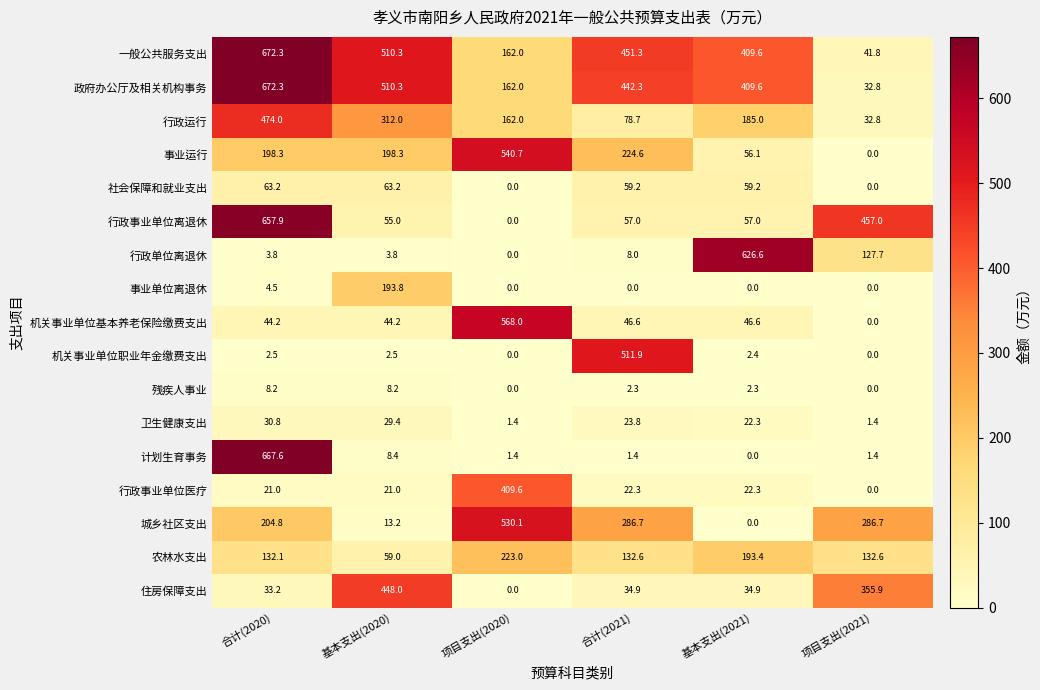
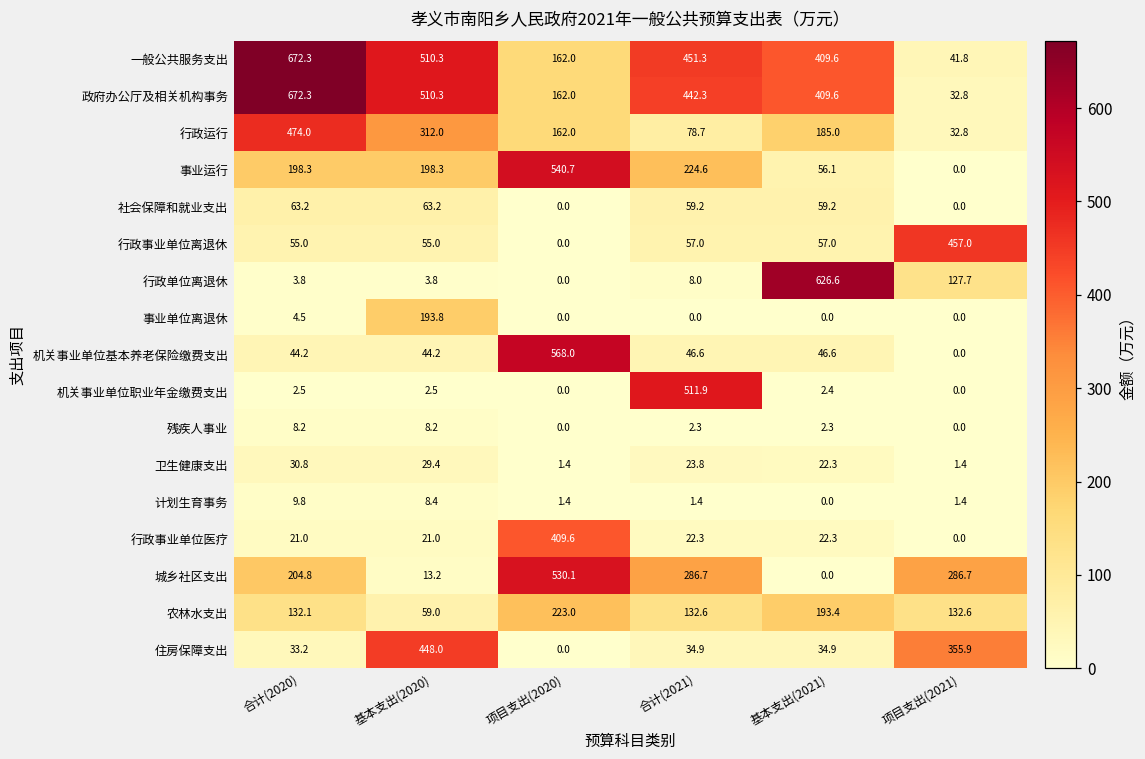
  {
    "一般公共服务支出": {
      "合计(2020)": 672.3,
      "基本支出(2020)": 510.3,
      "项目支出(2020)": 162.0,
      "合计(2021)": 451.3,
      "基本支出(2021)": 409.6,
      "项目支出(2021)": 41.8
    },
    "政府办公厅及相关机构事务": {
      "合计(2020)": 672.3,
      "基本支出(2020)": 510.3,
      "项目支出(2020)": 162.0,
      "合计(2021)": 442.3,
      "基本支出(2021)": 409.6,
      "项目支出(2021)": 32.8
    },
    "行政运行": {
      "合计(2020)": 474.0,
      "基本支出(2020)": 312.0,
      "项目支出(2020)": 162.0,
      "合计(2021)": 78.7,
      "基本支出(2021)": 185.0,
      "项目支出(2021)": 32.8
    },
    "事业运行": {
      "合计(2020)": 198.3,
      "基本支出(2020)": 198.3,
      "项目支出(2020)": 540.7,
      "合计(2021)": 224.6,
      "基本支出(2021)": 56.1,
      "项目支出(2021)": 0.0
    },
    "社会保障和就业支出": {
      "合计(2020)": 63.2,
      "基本支出(2020)": 63.2,
      "项目支出(2020)": 0.0,
      "合计(2021)": 59.2,
      "基本支出(2021)": 59.2,
      "项目支出(2021)": 0.0
    },
    "行政事业单位离退休": {
-     "合计(2020)": 657.9,
+     "合计(2020)": 55.0,
      "基本支出(2020)": 55.0,
      "项目支出(2020)": 0.0,
      "合计(2021)": 57.0,
      "基本支出(2021)": 57.0,
      "项目支出(2021)": 457.0
    },
    "行政单位离退休": {
      "合计(2020)": 3.8,
      "基本支出(2020)": 3.8,
      "项目支出(2020)": 0.0,
      "合计(2021)": 8.0,
      "基本支出(2021)": 626.6,
      "项目支出(2021)": 127.7
    },
    "事业单位离退休": {
      "合计(2020)": 4.5,
      "基本支出(2020)": 193.8,
      "项目支出(2020)": 0.0,
      "合计(2021)": 0.0,
      "基本支出(2021)": 0.0,
      "项目支出(2021)": 0.0
    },
    "机关事业单位基本养老保险缴费支出": {
      "合计(2020)": 44.2,
      "基本支出(2020)": 44.2,
      "项目支出(2020)": 568.0,
      "合计(2021)": 46.6,
      "基本支出(2021)": 46.6,
      "项目支出(2021)": 0.0
    },
    "机关事业单位职业年金缴费支出": {
      "合计(2020)": 2.5,
      "基本支出(2020)": 2.5,
      "项目支出(2020)": 0.0,
      "合计(2021)": 511.9,
      "基本支出(2021)": 2.4,
      "项目支出(2021)": 0.0
    },
    "残疾人事业": {
      "合计(2020)": 8.2,
      "基本支出(2020)": 8.2,
      "项目支出(2020)": 0.0,
      "合计(2021)": 2.3,
      "基本支出(2021)": 2.3,
      "项目支出(2021)": 0.0
    },
    "卫生健康支出": {
      "合计(2020)": 30.8,
      "基本支出(2020)": 29.4,
      "项目支出(2020)": 1.4,
      "合计(2021)": 23.8,
      "基本支出(2021)": 22.3,
      "项目支出(2021)": 1.4
    },
    "计划生育事务": {
-     "合计(2020)": 667.6,
+     "合计(2020)": 9.8,
      "基本支出(2020)": 8.4,
      "项目支出(2020)": 1.4,
      "合计(2021)": 1.4,
      "基本支出(2021)": 0.0,
      "项目支出(2021)": 1.4
    },
    "行政事业单位医疗": {
      "合计(2020)": 21.0,
      "基本支出(2020)": 21.0,
      "项目支出(2020)": 409.6,
      "合计(2021)": 22.3,
      "基本支出(2021)": 22.3,
      "项目支出(2021)": 0.0
    },
    "城乡社区支出": {
      "合计(2020)": 204.8,
      "基本支出(2020)": 13.2,
      "项目支出(2020)": 530.1,
      "合计(2021)": 286.7,
      "基本支出(2021)": 0.0,
      "项目支出(2021)": 286.7
    },
    "农林水支出": {
      "合计(2020)": 132.1,
      "基本支出(2020)": 59.0,
      "项目支出(2020)": 223.0,
      "合计(2021)": 132.6,
      "基本支出(2021)": 193.4,
      "项目支出(2021)": 132.6
    },
    "住房保障支出": {
      "合计(2020)": 33.2,
      "基本支出(2020)": 448.0,
      "项目支出(2020)": 0.0,
      "合计(2021)": 34.9,
      "基本支出(2021)": 34.9,
      "项目支出(2021)": 355.9
    }
  }
